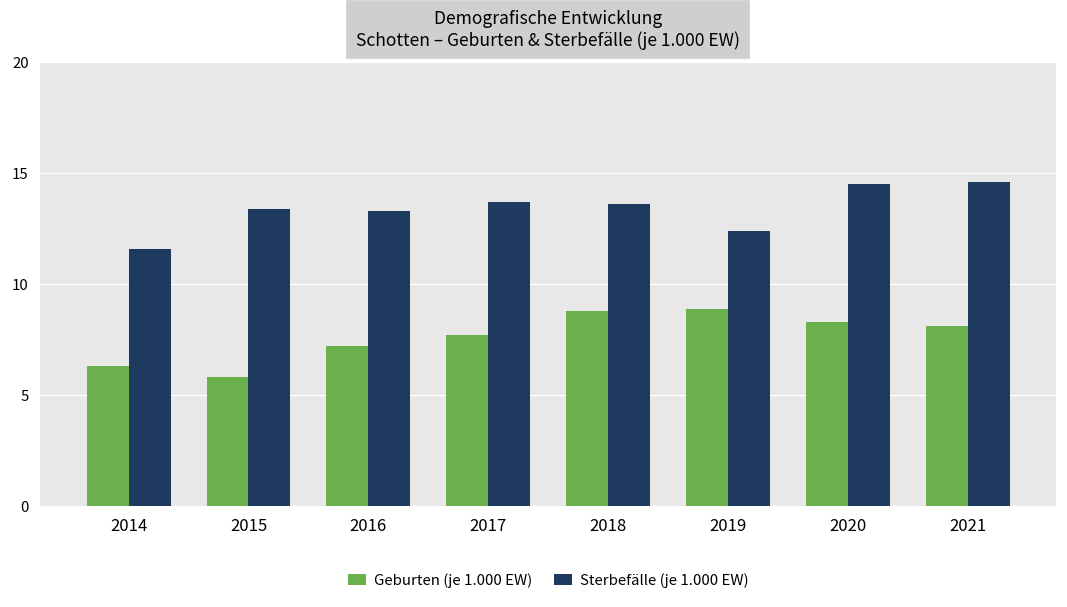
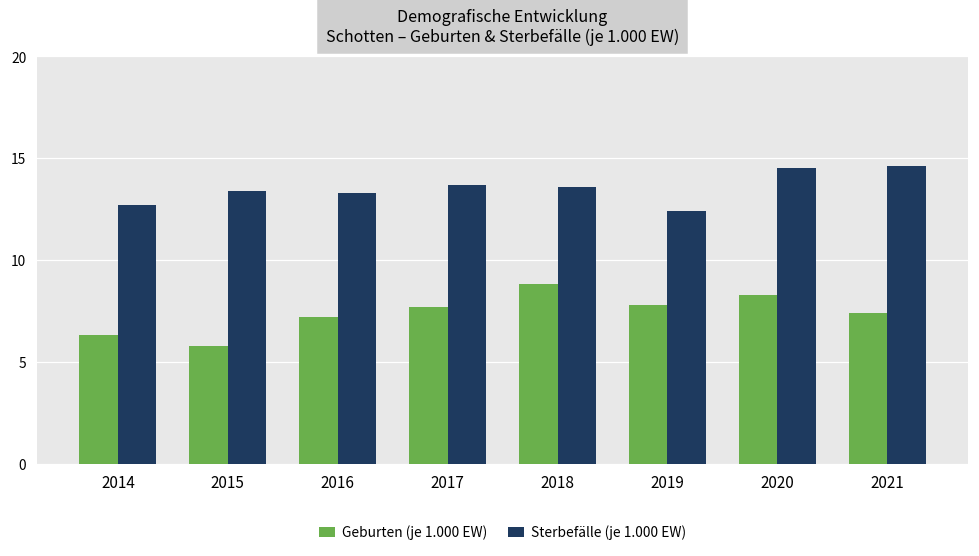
  {
    "Geburten (je 1.000 EW)": {
      "2014": 6.3,
      "2015": 5.8,
      "2016": 7.2,
      "2017": 7.7,
      "2018": 8.8,
-     "2019": 8.9,
+     "2019": 7.8,
      "2020": 8.3,
-     "2021": 8.1
+     "2021": 7.4
    },
    "Sterbefälle (je 1.000 EW)": {
-     "2014": 11.6,
+     "2014": 12.7,
      "2015": 13.4,
      "2016": 13.3,
      "2017": 13.7,
      "2018": 13.6,
      "2019": 12.4,
      "2020": 14.5,
      "2021": 14.6
    }
  }
